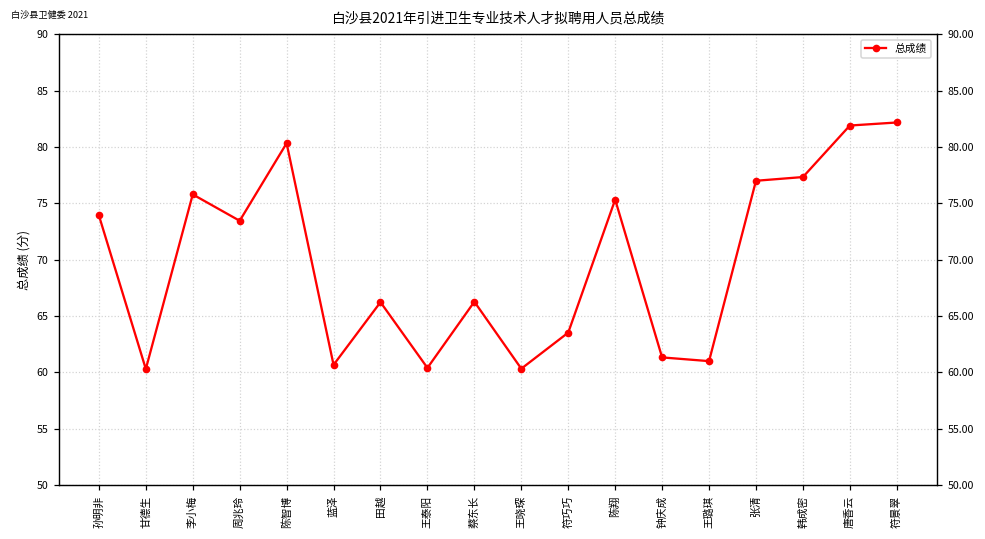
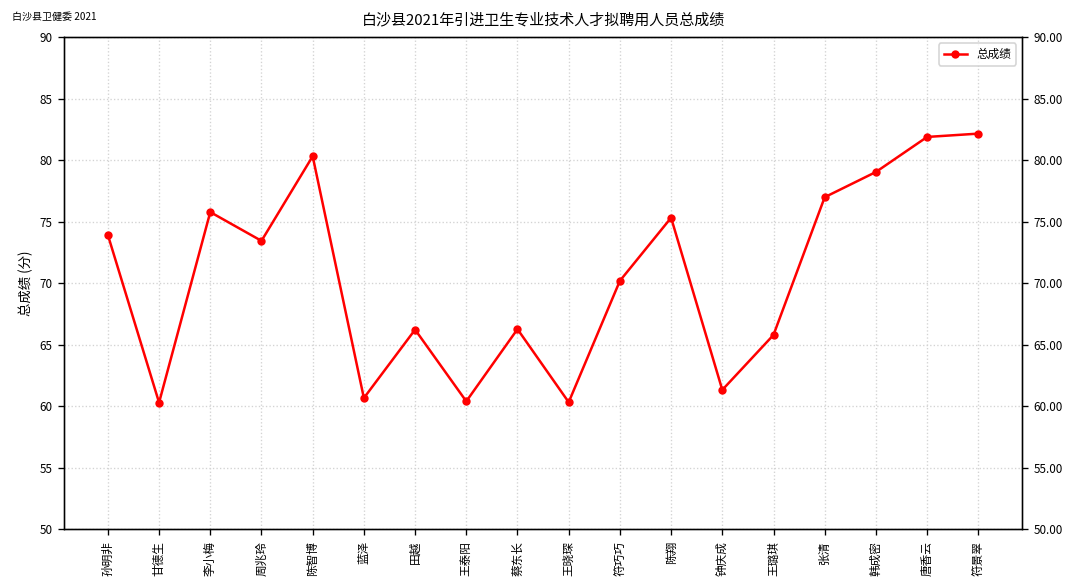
  {
    "孙明非": 73.9,
    "甘德生": 60.3,
    "李小梅": 75.8,
    "周兆玲": 73.5,
    "陈智博": 80.3,
    "蓝泽": 60.7,
    "田越": 66.2,
    "王泰阳": 60.4,
    "蔡东长": 66.3,
    "王晓琛": 60.3,
-   "符巧巧": 63.5,
+   "符巧巧": 70.2,
    "陈翔": 75.3,
    "钟庆成": 61.3,
-   "王璐琪": 61.0,
+   "王璐琪": 65.8,
    "张清": 77.0,
-   "韩成密": 77.3,
+   "韩成密": 79.1,
    "唐香云": 81.9,
    "符景翠": 82.2
  }
